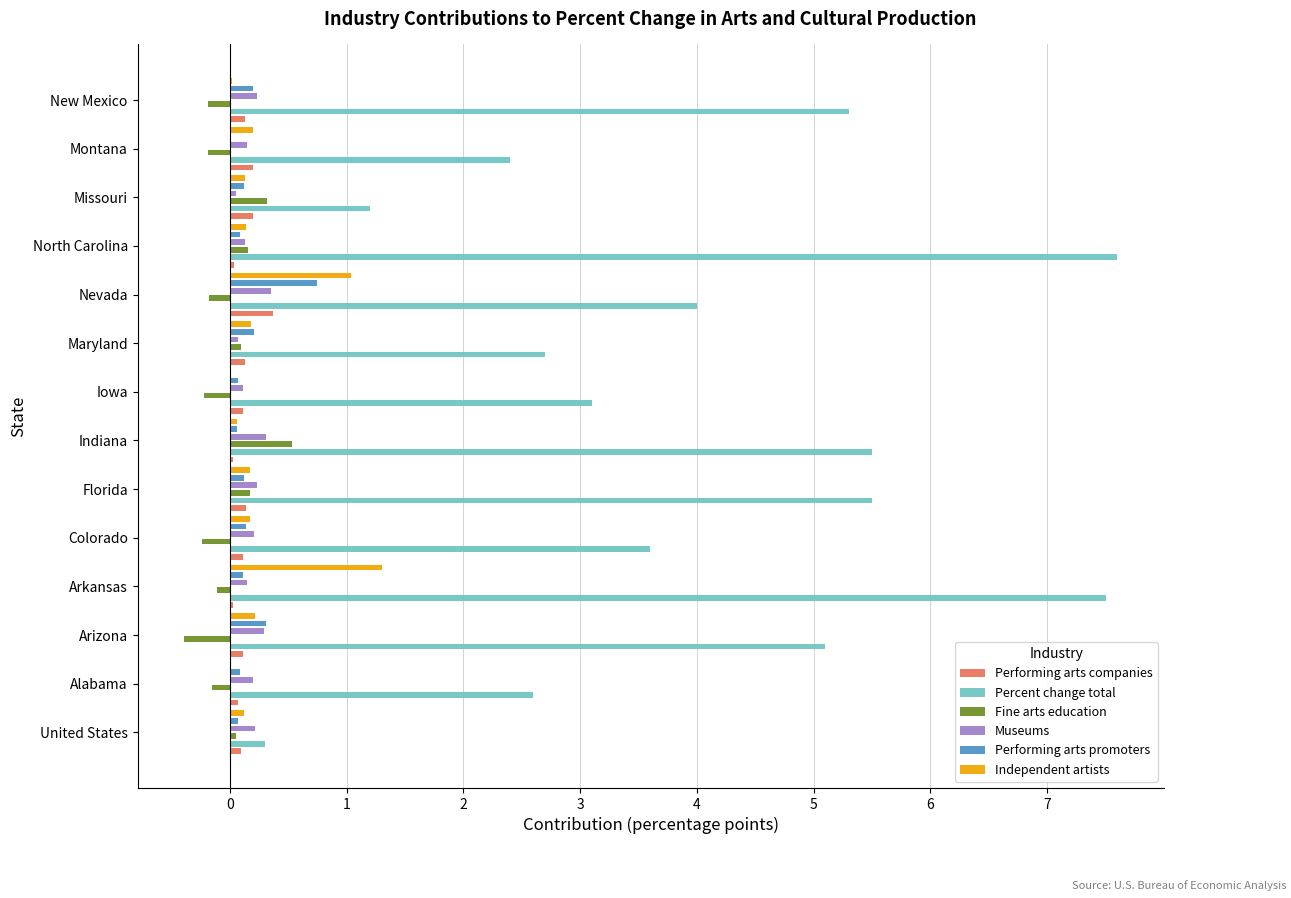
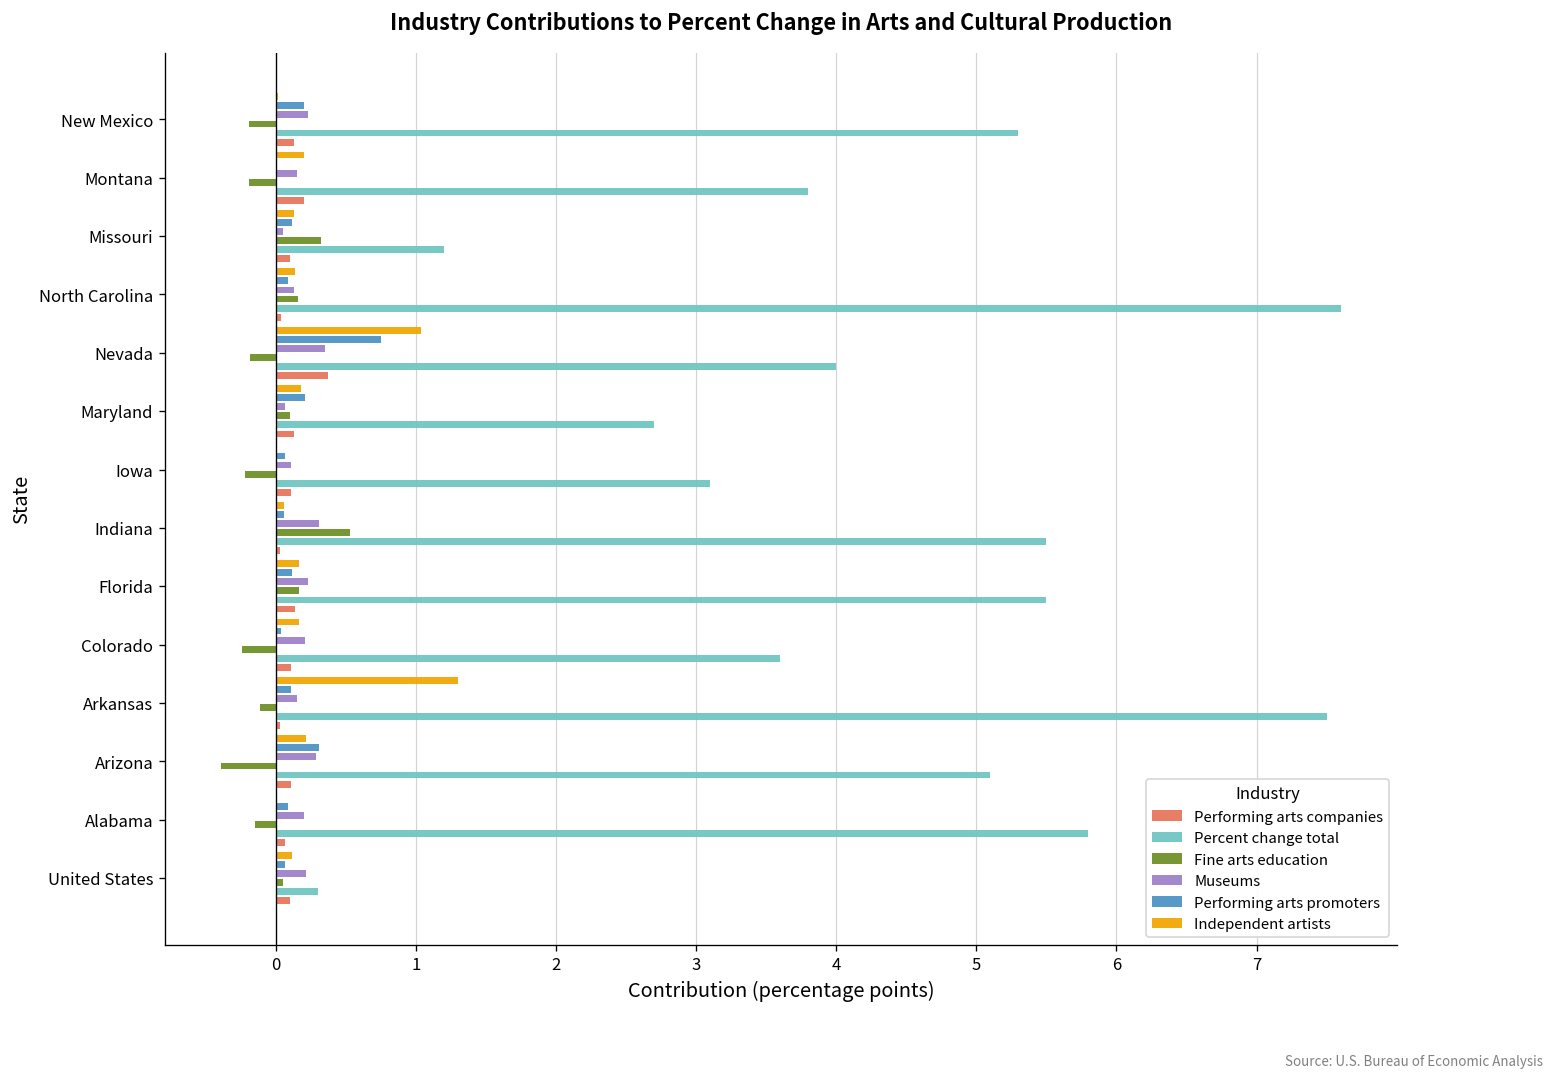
  {
    "Performing arts companies": {
      "New Mexico": 0.13,
      "Montana": 0.2,
-     "Missouri": 0.2,
+     "Missouri": 0.1,
      "North Carolina": 0.04,
      "Nevada": 0.37,
      "Maryland": 0.13,
      "Iowa": 0.1,
      "Indiana": 0.03,
      "Florida": 0.14,
      "Colorado": 0.1,
      "Arkansas": 0.03,
      "Arizona": 0.1,
      "Alabama": 0.07,
      "United States": 0.1
    },
    "Percent change total": {
      "New Mexico": 5.3,
-     "Montana": 2.4,
+     "Montana": 3.8,
      "Missouri": 1.2,
      "North Carolina": 7.6,
      "Nevada": 4.0,
      "Maryland": 2.7,
      "Iowa": 3.1,
      "Indiana": 5.5,
      "Florida": 5.5,
      "Colorado": 3.6,
      "Arkansas": 7.5,
      "Arizona": 5.1,
-     "Alabama": 2.6,
+     "Alabama": 5.8,
      "United States": 0.3
    },
    "Fine arts education": {
      "New Mexico": -0.19,
      "Montana": -0.19,
      "Missouri": 0.32,
      "North Carolina": 0.16,
      "Nevada": -0.18,
      "Maryland": 0.10,
      "Iowa": -0.22,
      "Indiana": 0.53,
      "Florida": 0.17,
      "Colorado": -0.24,
      "Arkansas": -0.11,
      "Arizona": -0.39,
      "Alabama": -0.15,
      "United States": 0.05
    },
    "Museums": {
      "New Mexico": 0.23,
      "Montana": 0.15,
      "Missouri": 0.05,
      "North Carolina": 0.13,
      "Nevada": 0.35,
      "Maryland": 0.07,
      "Iowa": 0.11,
      "Indiana": 0.31,
      "Florida": 0.23,
      "Colorado": 0.21,
      "Arkansas": 0.15,
      "Arizona": 0.29,
      "Alabama": 0.20,
      "United States": 0.22
    },
    "Performing arts promoters": {
      "New Mexico": 0.20,
      "Montana": 0.00,
      "Missouri": 0.12,
      "North Carolina": 0.09,
      "Nevada": 0.75,
      "Maryland": 0.21,
      "Iowa": 0.07,
      "Indiana": 0.06,
      "Florida": 0.12,
-     "Colorado": 0.14,
+     "Colorado": 0.04,
      "Arkansas": 0.11,
      "Arizona": 0.31,
      "Alabama": 0.09,
      "United States": 0.07
    },
    "Independent artists": {
      "Montana": 0.20,
      "Missouri": 0.13,
      "North Carolina": 0.14,
      "Nevada": 1.04,
      "Maryland": 0.18,
      "Iowa": 0.00,
      "Indiana": 0.06,
      "Florida": 0.17,
      "Colorado": 0.17,
      "Arkansas": 1.30,
      "Arizona": 0.22,
      "United States": 0.12
    }
  }
